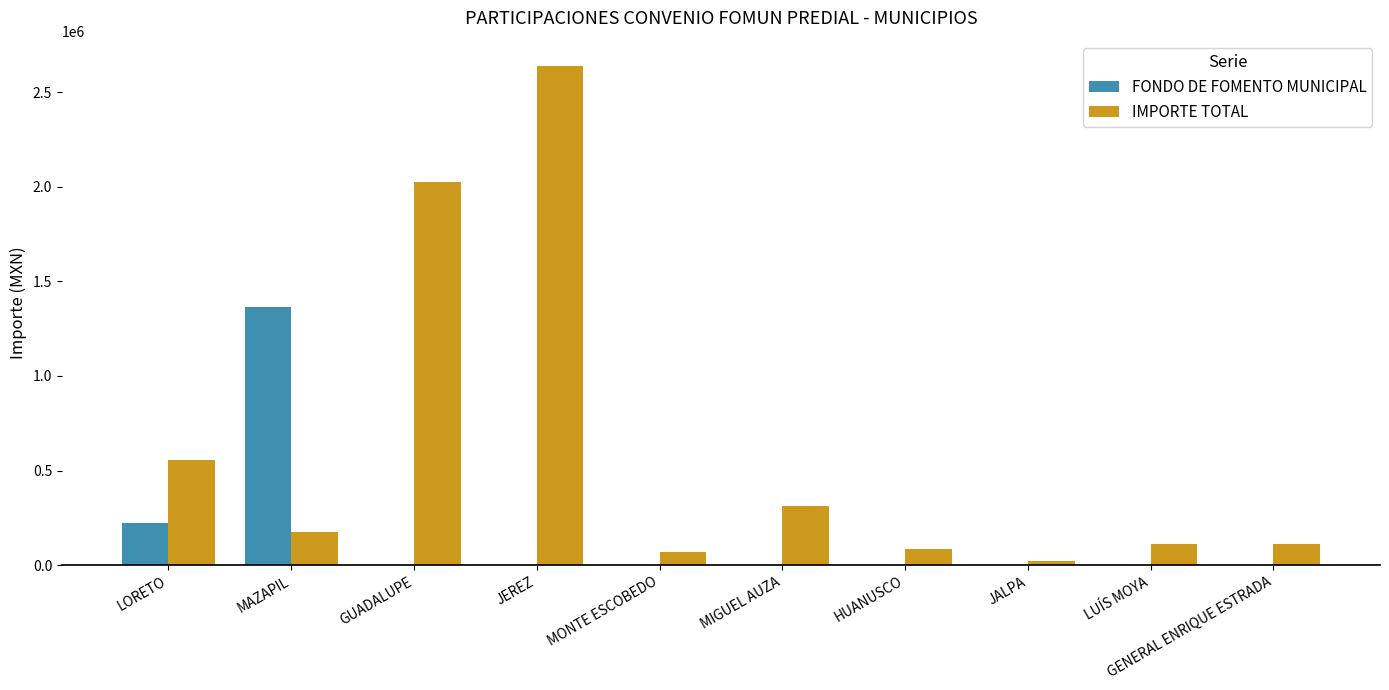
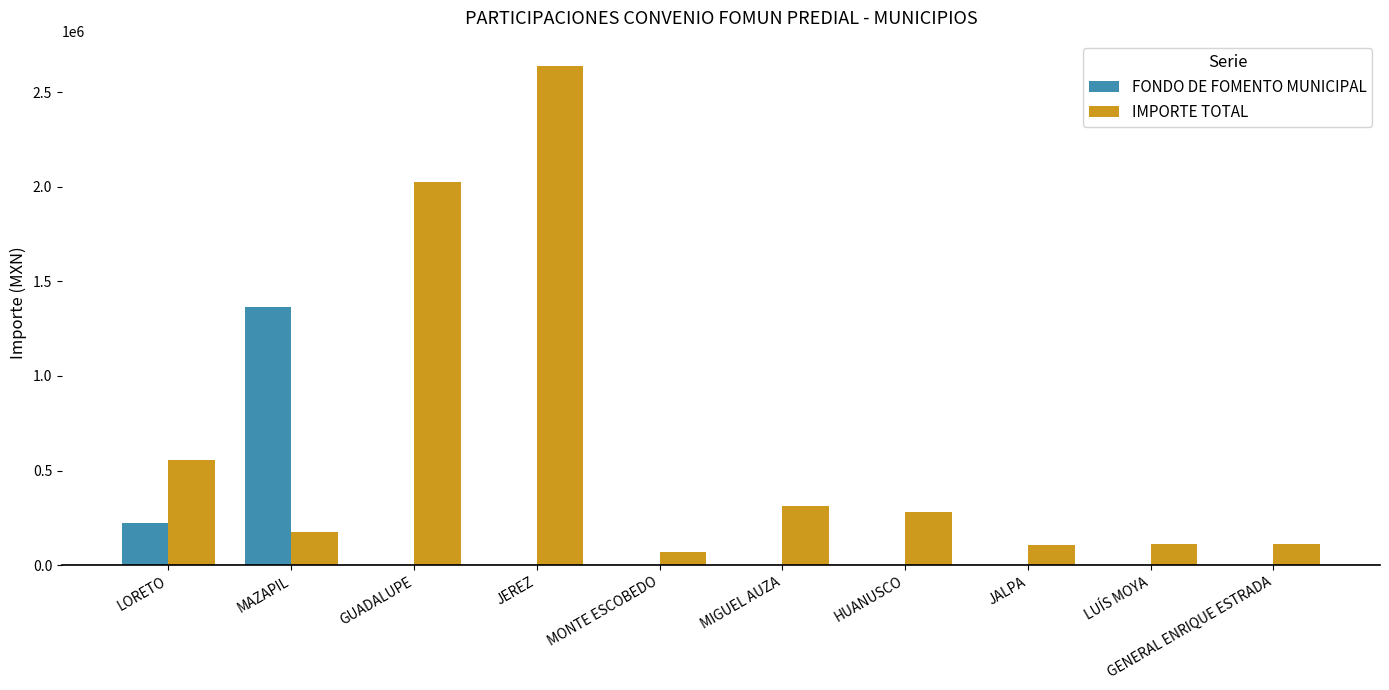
  {
    "FONDO DE FOMENTO MUNICIPAL": {
      "LORETO": 220000,
      "MAZAPIL": 1360000,
      "GUADALUPE": 0,
      "JEREZ": 0,
      "MONTE ESCOBEDO": 0,
      "MIGUEL AUZA": 0,
      "HUANUSCO": 0,
      "JALPA": 0,
      "LUÍS MOYA": 0,
      "GENERAL ENRIQUE ESTRADA": 0
    },
    "IMPORTE TOTAL": {
      "LORETO": 560000,
      "MAZAPIL": 170000,
      "GUADALUPE": 2030000,
      "JEREZ": 2640000,
      "MONTE ESCOBEDO": 70000,
      "MIGUEL AUZA": 310000,
-     "HUANUSCO": 90000,
-     "JALPA": 20000,
+     "HUANUSCO": 280000,
+     "JALPA": 100000,
      "LUÍS MOYA": 110000,
      "GENERAL ENRIQUE ESTRADA": 110000
    }
  }
